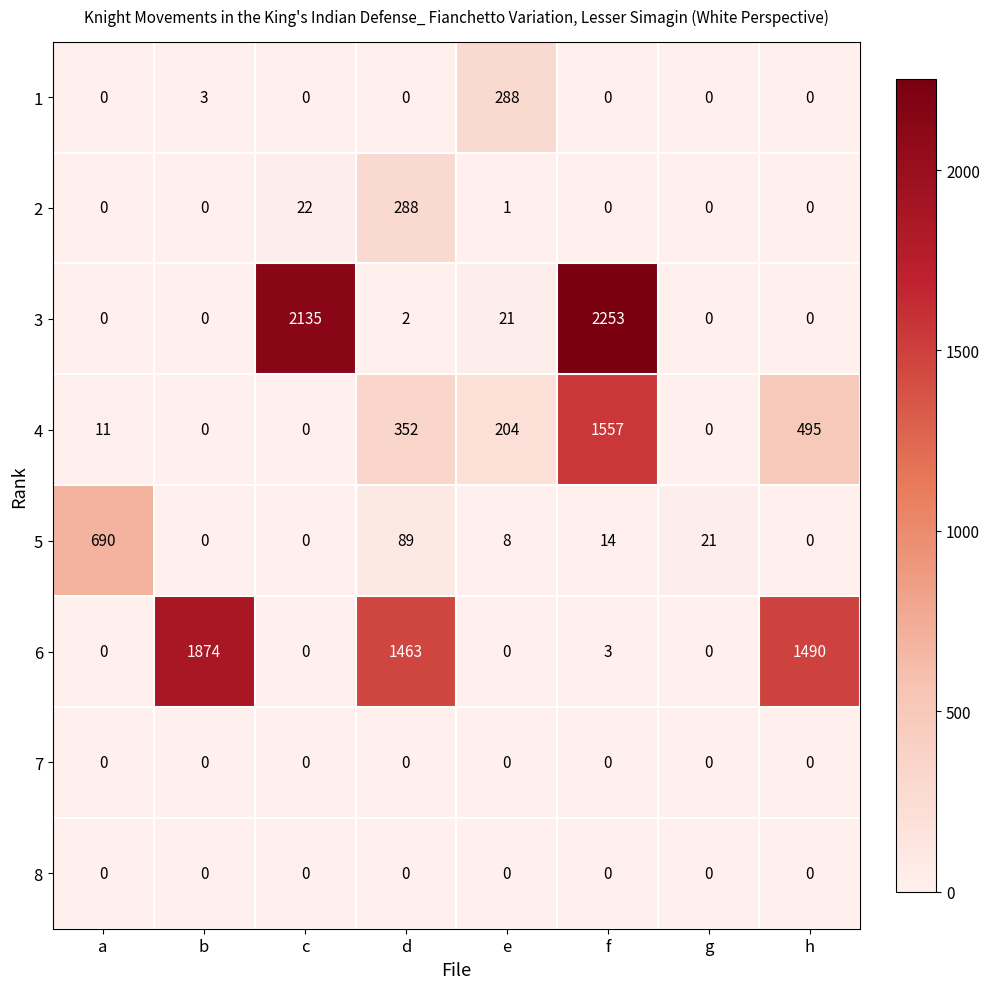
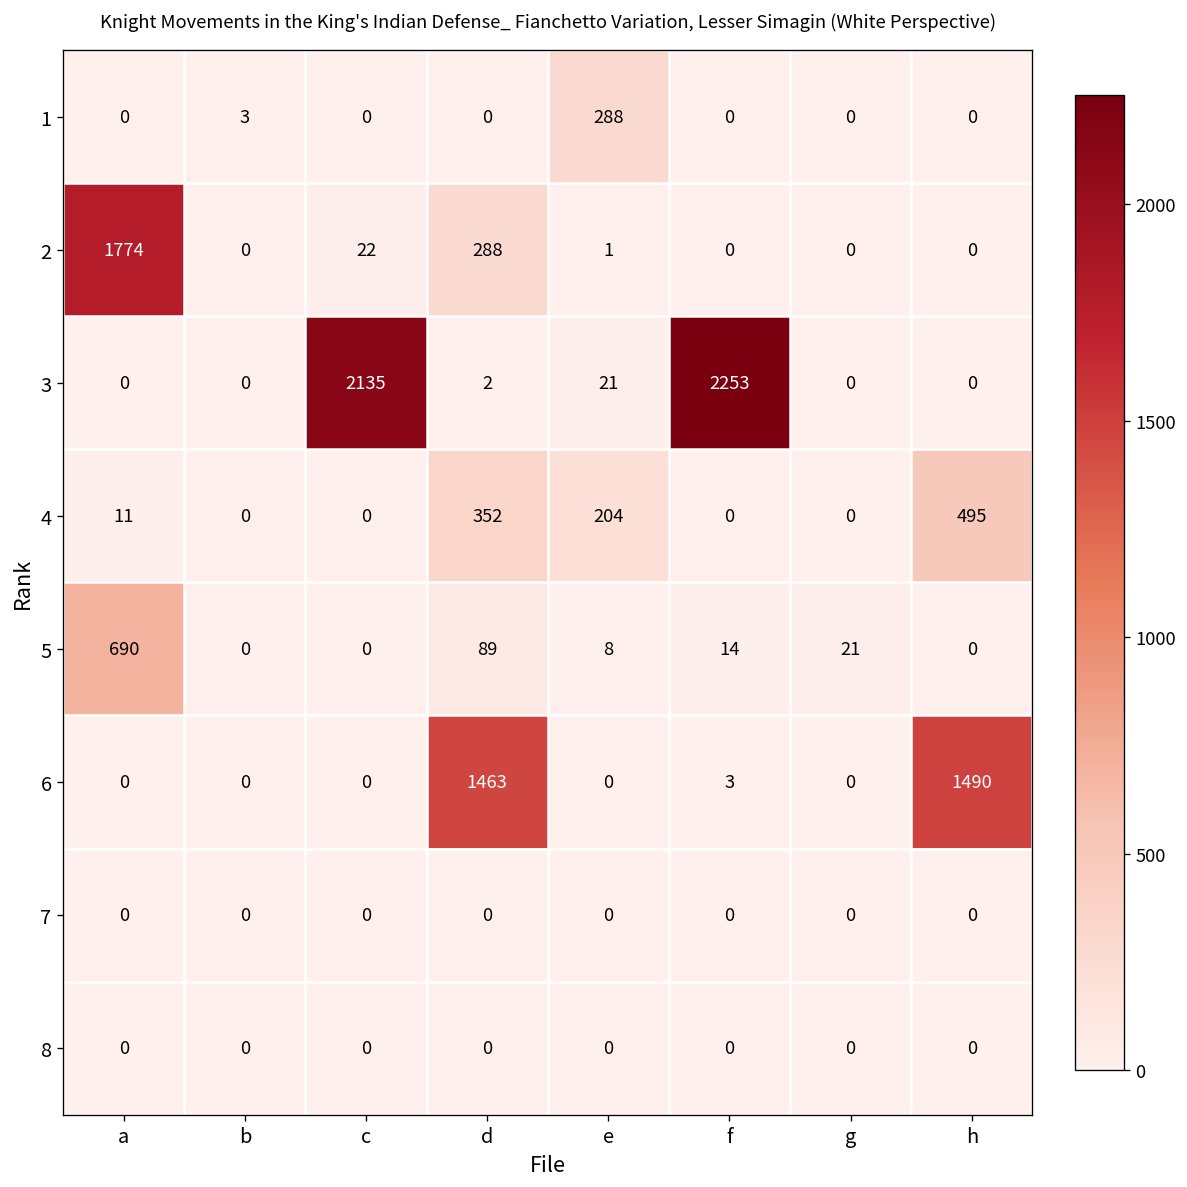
  {
    "1": {
      "a": 0,
      "b": 3,
      "c": 0,
      "d": 0,
      "e": 288,
      "f": 0,
      "g": 0,
      "h": 0
    },
    "2": {
-     "a": 0,
+     "a": 1774,
      "b": 0,
      "c": 22,
      "d": 288,
      "e": 1,
      "f": 0,
      "g": 0,
      "h": 0
    },
    "3": {
      "a": 0,
      "b": 0,
      "c": 2135,
      "d": 2,
      "e": 21,
      "f": 2253,
      "g": 0,
      "h": 0
    },
    "4": {
      "a": 11,
      "b": 0,
      "c": 0,
      "d": 352,
      "e": 204,
-     "f": 1557,
+     "f": 0,
      "g": 0,
      "h": 495
    },
    "5": {
      "a": 690,
      "b": 0,
      "c": 0,
      "d": 89,
      "e": 8,
      "f": 14,
      "g": 21,
      "h": 0
    },
    "6": {
      "a": 0,
-     "b": 1874,
+     "b": 0,
      "c": 0,
      "d": 1463,
      "e": 0,
      "f": 3,
      "g": 0,
      "h": 1490
    },
    "7": {
      "a": 0,
      "b": 0,
      "c": 0,
      "d": 0,
      "e": 0,
      "f": 0,
      "g": 0,
      "h": 0
    },
    "8": {
      "a": 0,
      "b": 0,
      "c": 0,
      "d": 0,
      "e": 0,
      "f": 0,
      "g": 0,
      "h": 0
    }
  }
